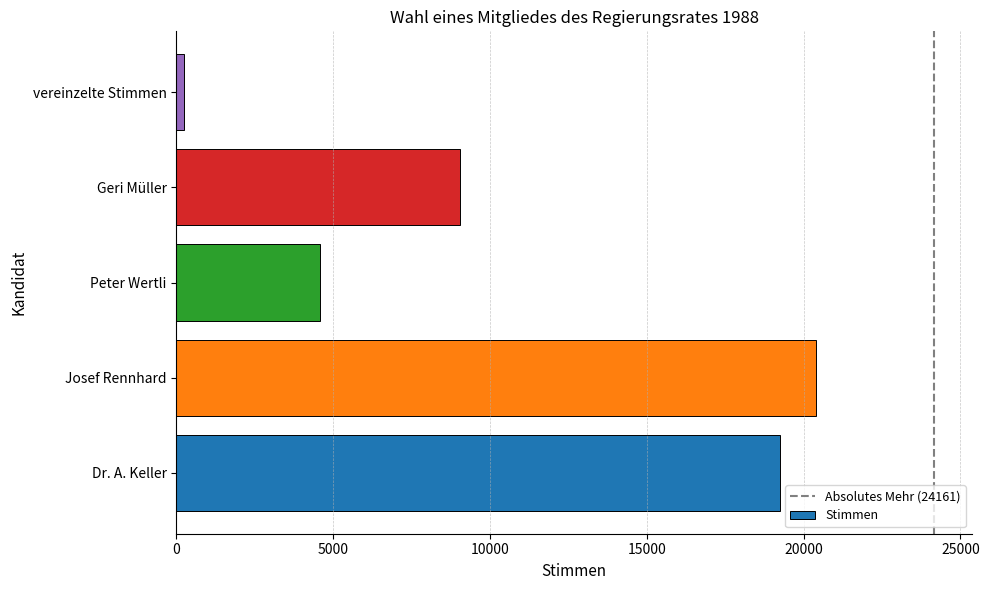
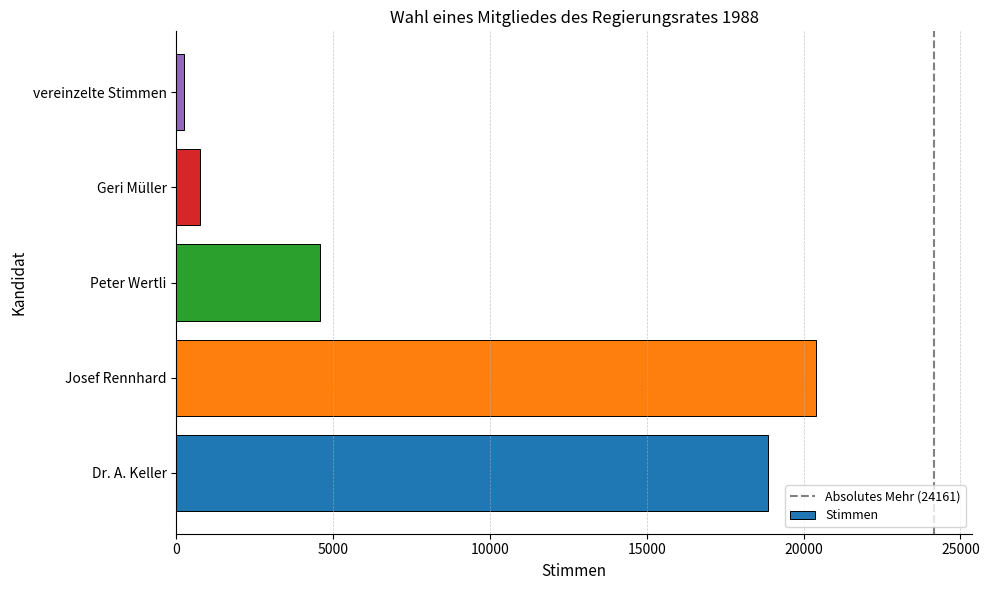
  {
    "vereinzelte Stimmen": 300,
-   "Geri Müller": 9100,
+   "Geri Müller": 800,
    "Peter Wertli": 4600,
    "Josef Rennhard": 20400,
-   "Dr. A. Keller": 19200
+   "Dr. A. Keller": 18900
  }
